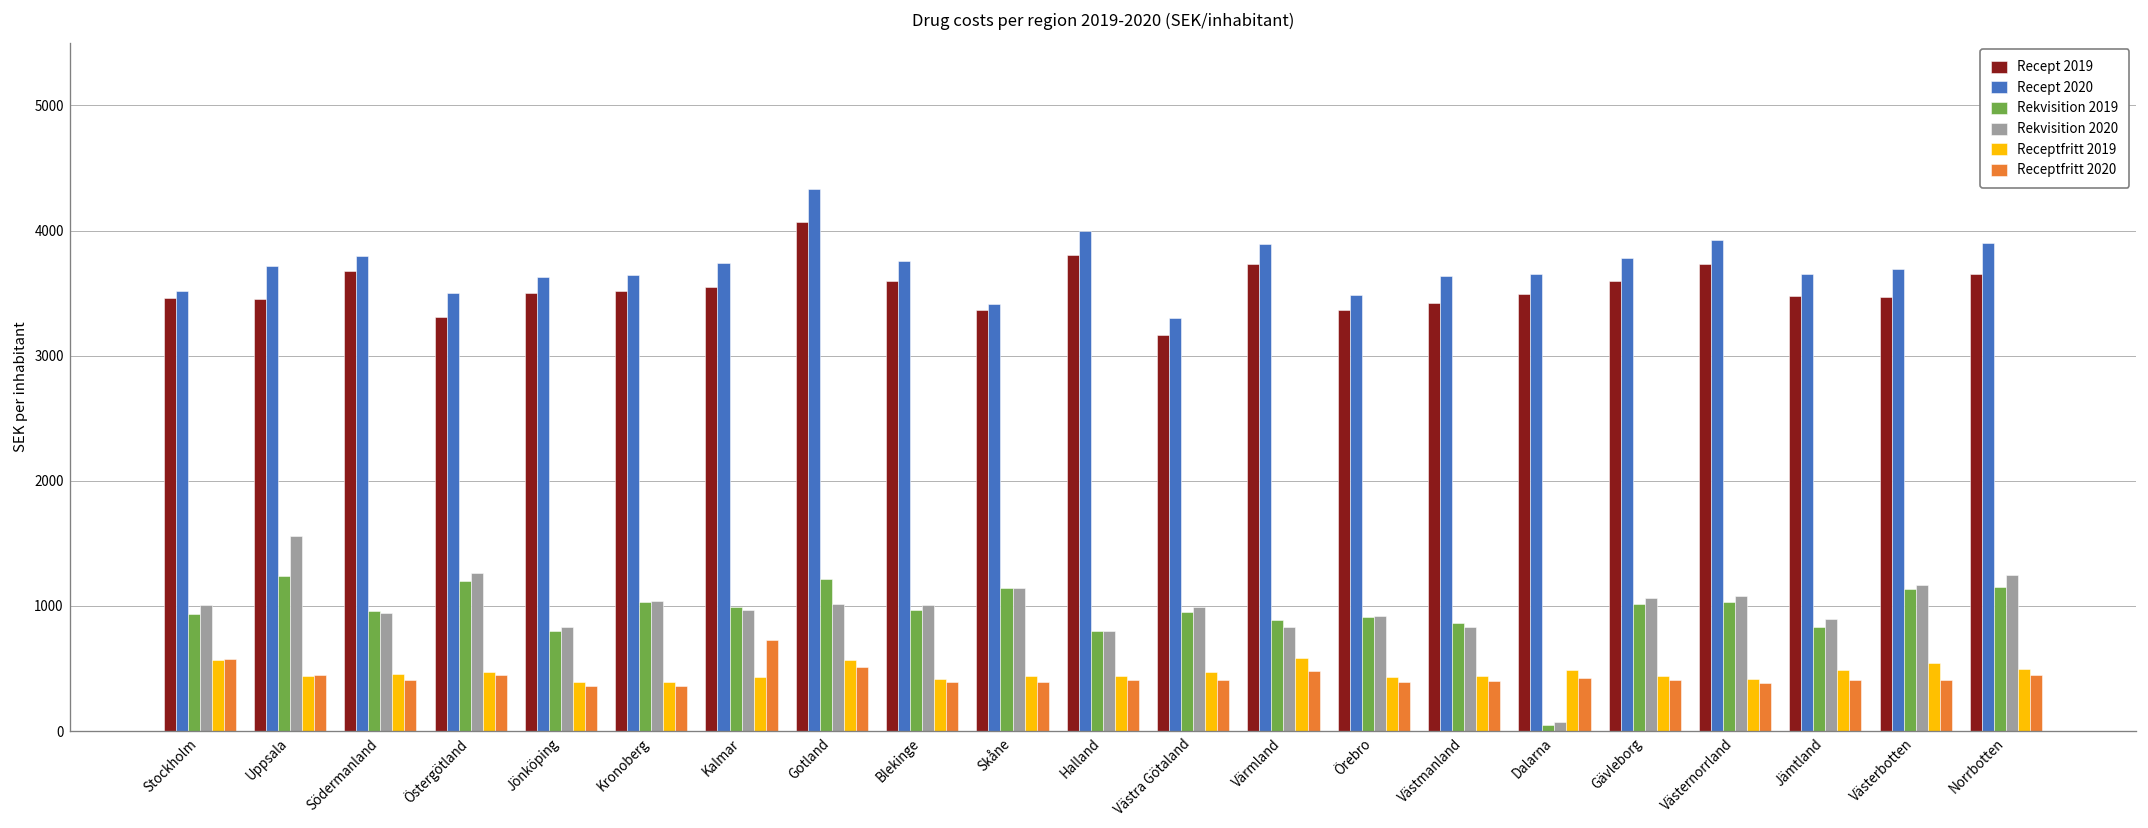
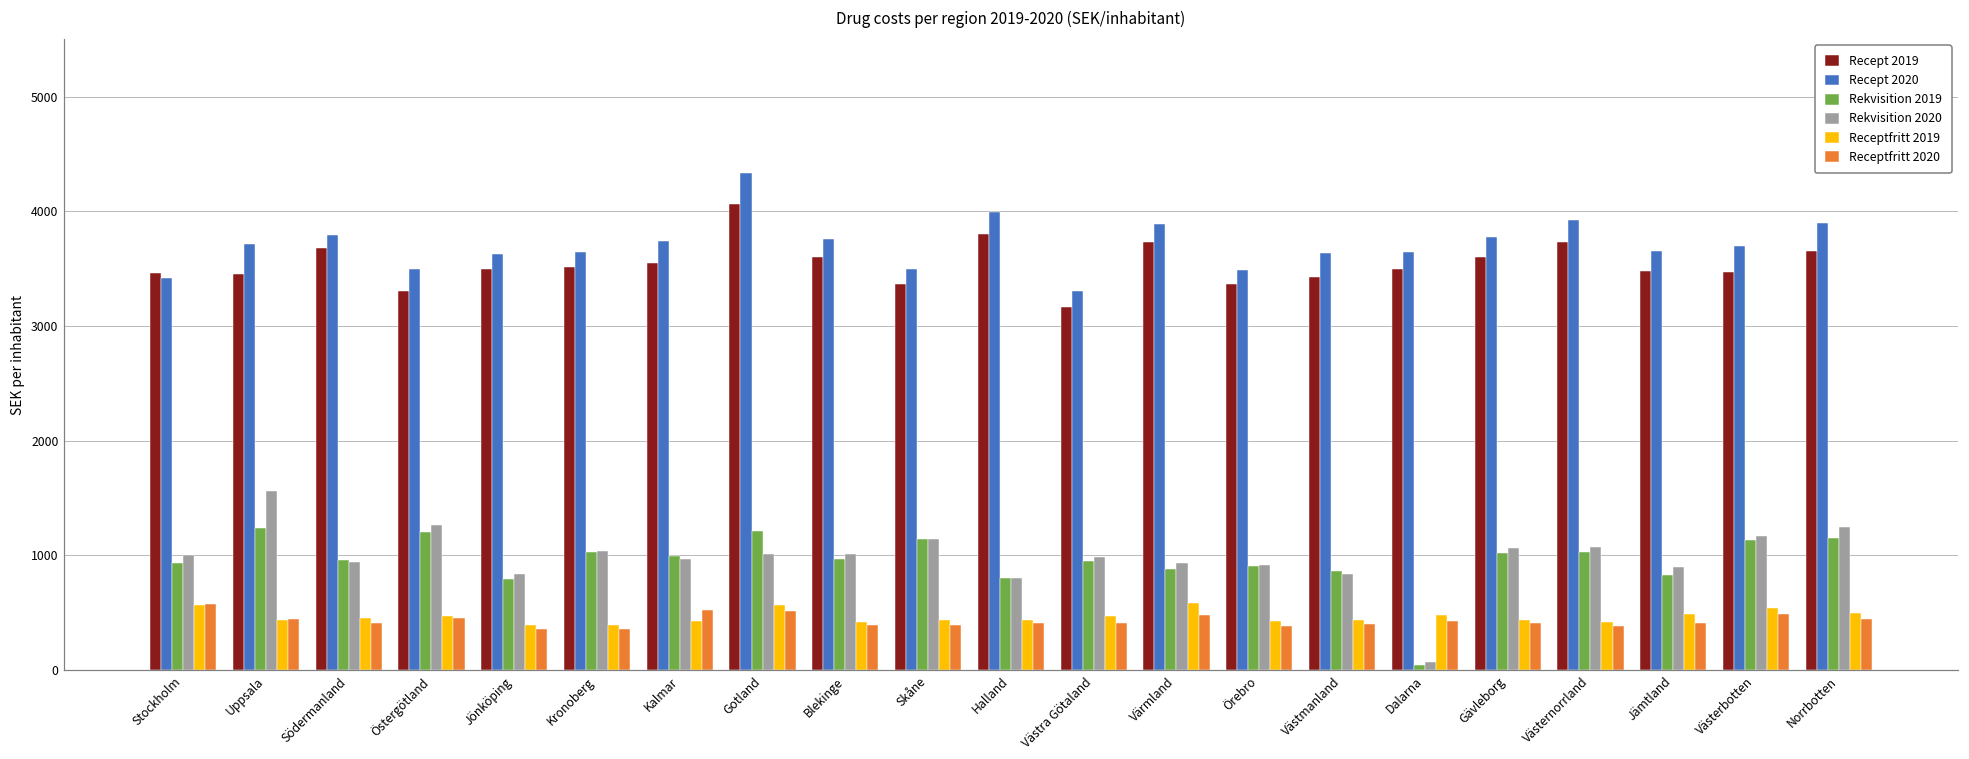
  {
    "Recept 2019": {
      "Stockholm": 3460,
      "Uppsala": 3450,
      "Södermanland": 3680,
      "Östergötland": 3310,
      "Jönköping": 3500,
      "Kronoberg": 3520,
      "Kalmar": 3550,
      "Gotland": 4060,
      "Blekinge": 3600,
      "Skåne": 3370,
      "Halland": 3800,
      "Västra Götaland": 3170,
      "Värmland": 3730,
      "Örebro": 3370,
      "Västmanland": 3420,
      "Dalarna": 3500,
      "Gävleborg": 3600,
      "Västernorrland": 3730,
      "Jämtland": 3480,
      "Västerbotten": 3470,
      "Norrbotten": 3660
    },
    "Recept 2020": {
-     "Stockholm": 3520,
+     "Stockholm": 3420,
      "Uppsala": 3720,
      "Södermanland": 3790,
      "Östergötland": 3500,
      "Jönköping": 3630,
      "Kronoberg": 3650,
      "Kalmar": 3740,
      "Gotland": 4330,
      "Blekinge": 3760,
-     "Skåne": 3410,
+     "Skåne": 3490,
      "Halland": 3990,
      "Västra Götaland": 3300,
      "Värmland": 3890,
      "Örebro": 3490,
      "Västmanland": 3640,
      "Dalarna": 3650,
      "Gävleborg": 3780,
      "Västernorrland": 3930,
      "Jämtland": 3650,
      "Västerbotten": 3700,
      "Norrbotten": 3900
    },
    "Rekvisition 2019": {
      "Stockholm": 940,
      "Uppsala": 1240,
      "Södermanland": 960,
      "Östergötland": 1200,
      "Jönköping": 800,
      "Kronoberg": 1030,
      "Kalmar": 990,
      "Gotland": 1210,
      "Blekinge": 970,
      "Skåne": 1150,
      "Halland": 800,
      "Västra Götaland": 950,
      "Värmland": 890,
      "Örebro": 910,
      "Västmanland": 870,
      "Dalarna": 50,
      "Gävleborg": 1020,
      "Västernorrland": 1030,
      "Jämtland": 830,
      "Västerbotten": 1140,
      "Norrbotten": 1150
    },
    "Rekvisition 2020": {
      "Stockholm": 1010,
      "Uppsala": 1560,
      "Södermanland": 950,
      "Östergötland": 1260,
      "Jönköping": 840,
      "Kronoberg": 1040,
      "Kalmar": 970,
      "Gotland": 1010,
      "Blekinge": 1010,
      "Skåne": 1150,
      "Halland": 800,
      "Västra Götaland": 990,
-     "Värmland": 830,
+     "Värmland": 940,
      "Örebro": 920,
      "Västmanland": 830,
      "Dalarna": 70,
      "Gävleborg": 1060,
      "Västernorrland": 1080,
      "Jämtland": 900,
      "Västerbotten": 1170,
      "Norrbotten": 1250
    },
    "Receptfritt 2019": {
      "Stockholm": 570,
      "Uppsala": 440,
      "Södermanland": 460,
      "Östergötland": 470,
      "Jönköping": 390,
      "Kronoberg": 390,
      "Kalmar": 430,
      "Gotland": 570,
      "Blekinge": 420,
      "Skåne": 440,
      "Halland": 440,
      "Västra Götaland": 470,
      "Värmland": 590,
      "Örebro": 430,
      "Västmanland": 440,
      "Dalarna": 490,
      "Gävleborg": 440,
      "Västernorrland": 420,
      "Jämtland": 490,
      "Västerbotten": 540,
      "Norrbotten": 500
    },
    "Receptfritt 2020": {
      "Stockholm": 580,
      "Uppsala": 450,
      "Södermanland": 410,
      "Östergötland": 450,
      "Jönköping": 360,
      "Kronoberg": 360,
-     "Kalmar": 730,
+     "Kalmar": 530,
      "Gotland": 510,
      "Blekinge": 400,
      "Skåne": 390,
      "Halland": 410,
      "Västra Götaland": 410,
      "Värmland": 480,
      "Örebro": 390,
      "Västmanland": 400,
      "Dalarna": 430,
      "Gävleborg": 410,
      "Västernorrland": 390,
      "Jämtland": 410,
-     "Västerbotten": 410,
+     "Västerbotten": 490,
      "Norrbotten": 450
    }
  }
